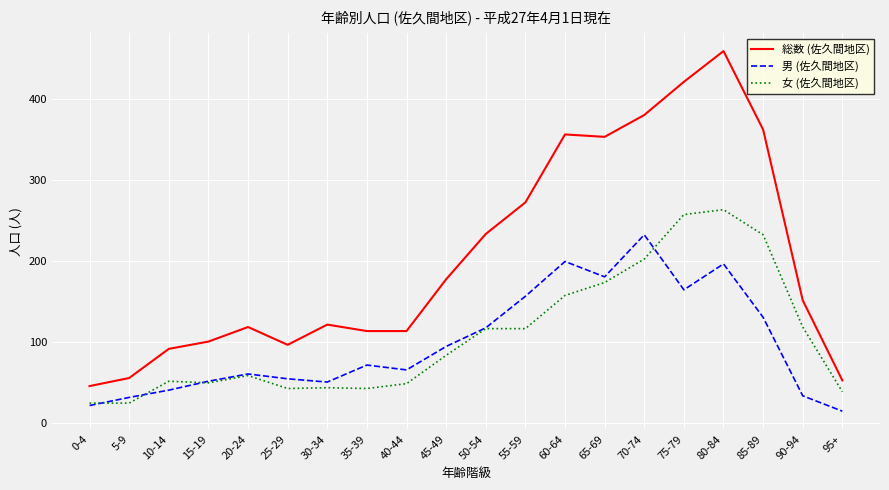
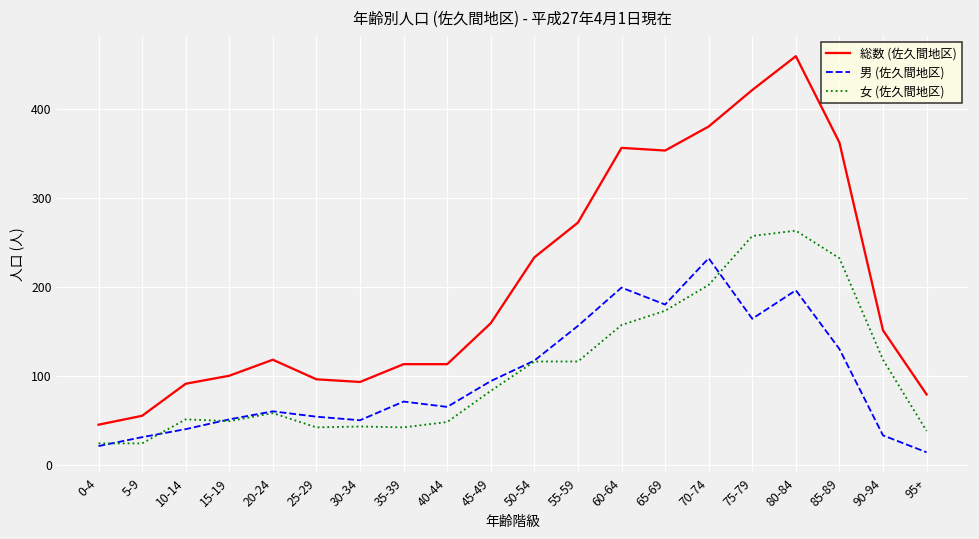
  {
    "総数 (佐久間地区)": {
      "0-4": 50,
      "5-9": 60,
      "10-14": 90,
      "15-19": 100,
      "20-24": 120,
      "25-29": 100,
-     "30-34": 120,
+     "30-34": 90,
      "35-39": 110,
      "40-44": 110,
-     "45-49": 180,
+     "45-49": 160,
      "50-54": 230,
      "55-59": 270,
      "60-64": 360,
      "65-69": 350,
      "70-74": 380,
      "75-79": 420,
      "80-84": 460,
      "85-89": 360,
      "90-94": 150,
-     "95+": 50
+     "95+": 80
    },
    "男 (佐久間地区)": {
      "5-9": 30,
      "10-14": 40,
      "25-29": 50,
      "30-34": 50,
      "35-39": 70,
      "40-44": 70,
      "45-49": 90,
      "55-59": 160,
      "60-64": 200,
      "65-69": 180,
      "70-74": 230,
      "75-79": 160,
      "80-84": 200,
      "85-89": 130,
      "90-94": 30,
      "95+": 10
    },
    "女 (佐久間地区)": {
      "5-9": 20,
      "10-14": 50,
      "25-29": 40,
      "30-34": 40,
      "35-39": 40,
      "40-44": 50,
      "45-49": 80,
      "55-59": 120,
      "60-64": 160,
      "65-69": 170,
      "70-74": 200,
      "75-79": 260,
      "80-84": 260,
      "85-89": 230,
      "90-94": 120,
      "95+": 40
    }
  }
